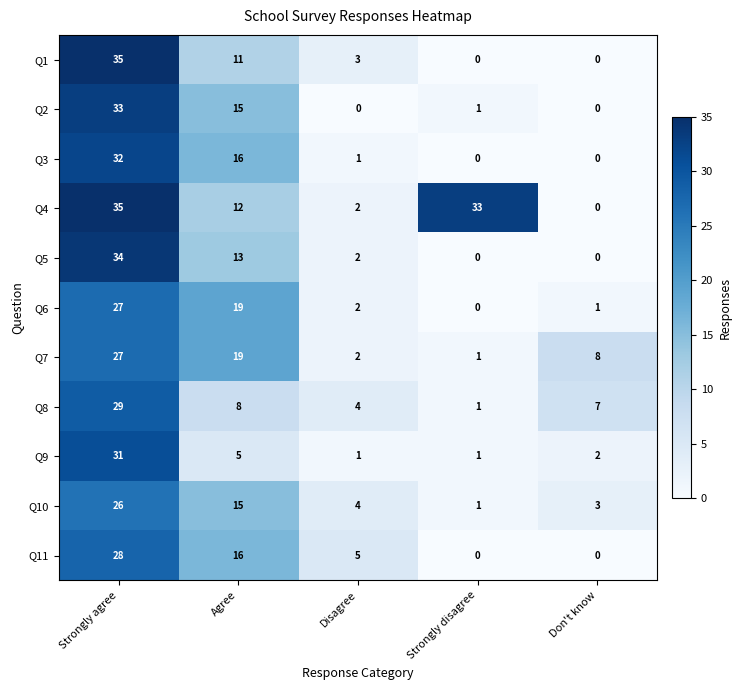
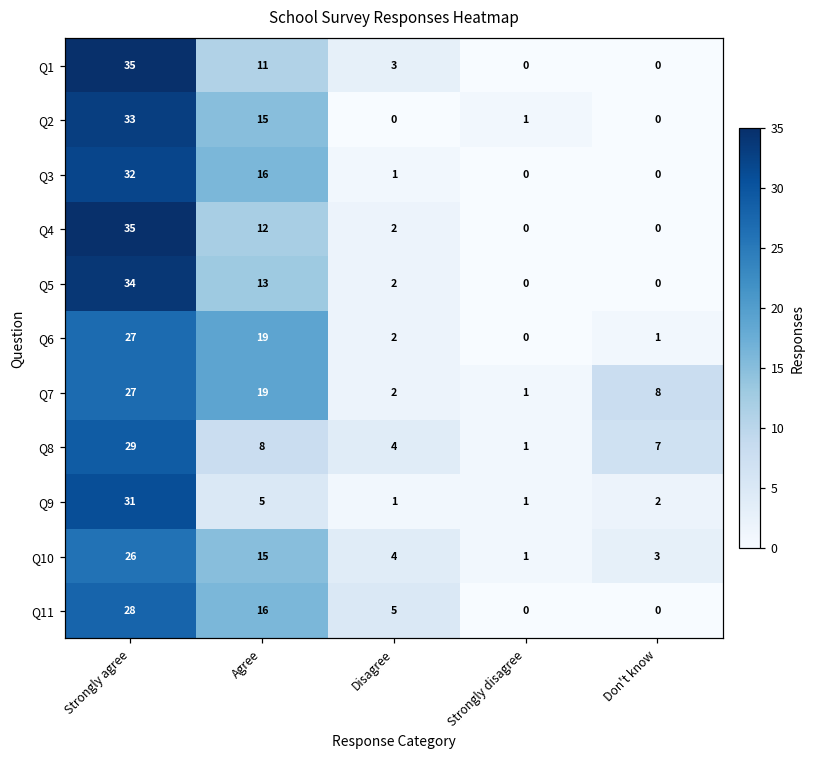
  {
    "Q1": {
      "Strongly agree": 35,
      "Agree": 11,
      "Disagree": 3,
      "Strongly disagree": 0,
      "Don't know": 0
    },
    "Q2": {
      "Strongly agree": 33,
      "Agree": 15,
      "Disagree": 0,
      "Strongly disagree": 1,
      "Don't know": 0
    },
    "Q3": {
      "Strongly agree": 32,
      "Agree": 16,
      "Disagree": 1,
      "Strongly disagree": 0,
      "Don't know": 0
    },
    "Q4": {
      "Strongly agree": 35,
      "Agree": 12,
      "Disagree": 2,
-     "Strongly disagree": 33,
+     "Strongly disagree": 0,
      "Don't know": 0
    },
    "Q5": {
      "Strongly agree": 34,
      "Agree": 13,
      "Disagree": 2,
      "Strongly disagree": 0,
      "Don't know": 0
    },
    "Q6": {
      "Strongly agree": 27,
      "Agree": 19,
      "Disagree": 2,
      "Strongly disagree": 0,
      "Don't know": 1
    },
    "Q7": {
      "Strongly agree": 27,
      "Agree": 19,
      "Disagree": 2,
      "Strongly disagree": 1,
      "Don't know": 8
    },
    "Q8": {
      "Strongly agree": 29,
      "Agree": 8,
      "Disagree": 4,
      "Strongly disagree": 1,
      "Don't know": 7
    },
    "Q9": {
      "Strongly agree": 31,
      "Agree": 5,
      "Disagree": 1,
      "Strongly disagree": 1,
      "Don't know": 2
    },
    "Q10": {
      "Strongly agree": 26,
      "Agree": 15,
      "Disagree": 4,
      "Strongly disagree": 1,
      "Don't know": 3
    },
    "Q11": {
      "Strongly agree": 28,
      "Agree": 16,
      "Disagree": 5,
      "Strongly disagree": 0,
      "Don't know": 0
    }
  }
